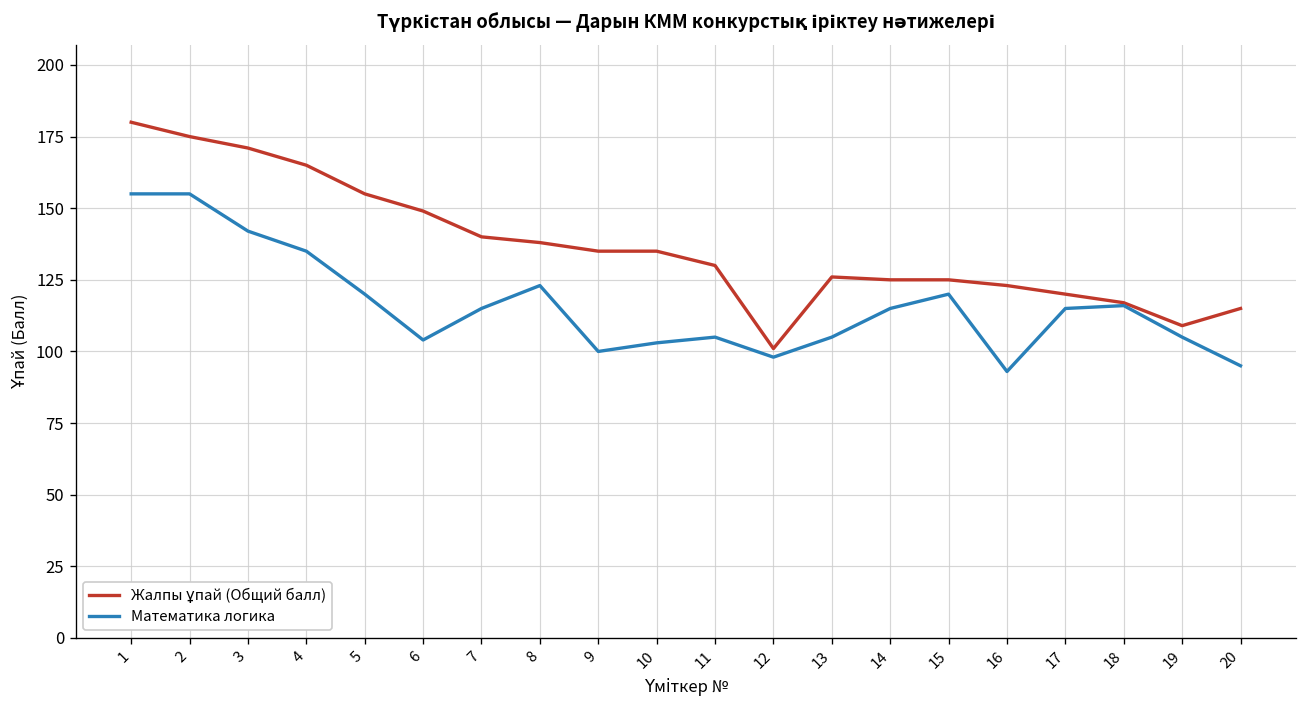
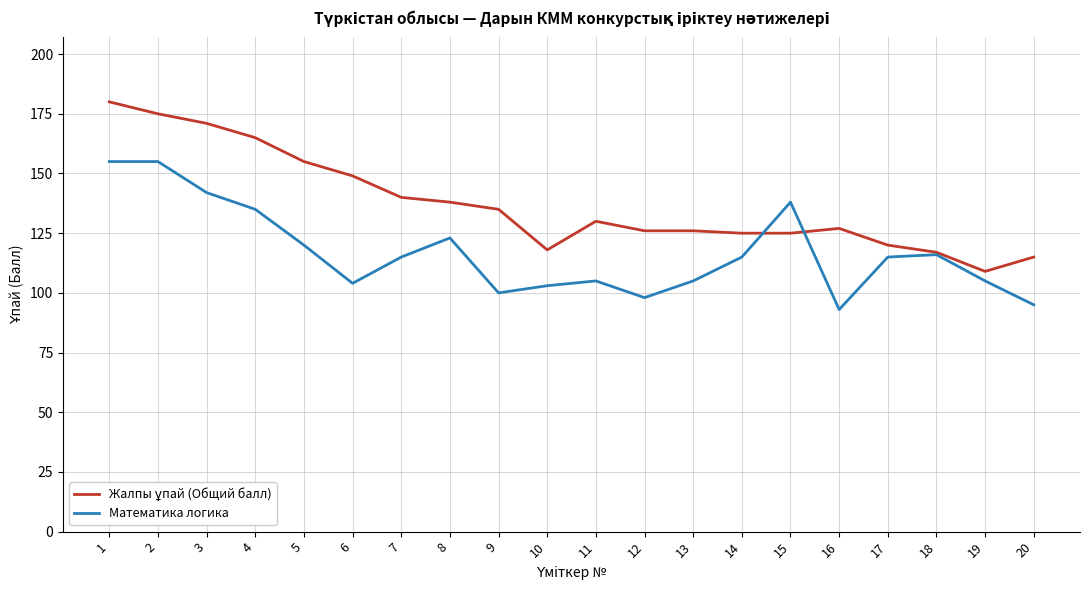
  {
    "Жалпы ұпай (Общий балл)": {
      "1": 180,
      "2": 175,
      "3": 171,
      "4": 165,
      "5": 155,
      "6": 149,
      "7": 140,
      "8": 138,
      "9": 135,
-     "10": 135,
+     "10": 118,
      "11": 130,
-     "12": 101,
+     "12": 126,
      "13": 126,
      "14": 125,
      "15": 125,
-     "16": 123,
+     "16": 127,
      "17": 120,
      "19": 109,
      "20": 115
    },
    "Математика логика": {
      "1": 155,
      "2": 155,
      "3": 142,
      "4": 135,
      "5": 120,
      "6": 104,
      "7": 115,
      "8": 123,
      "9": 100,
      "10": 103,
      "11": 105,
      "12": 98,
      "13": 105,
      "14": 115,
-     "15": 120,
+     "15": 138,
      "16": 93,
      "17": 115,
      "19": 105,
      "20": 95
    }
  }
